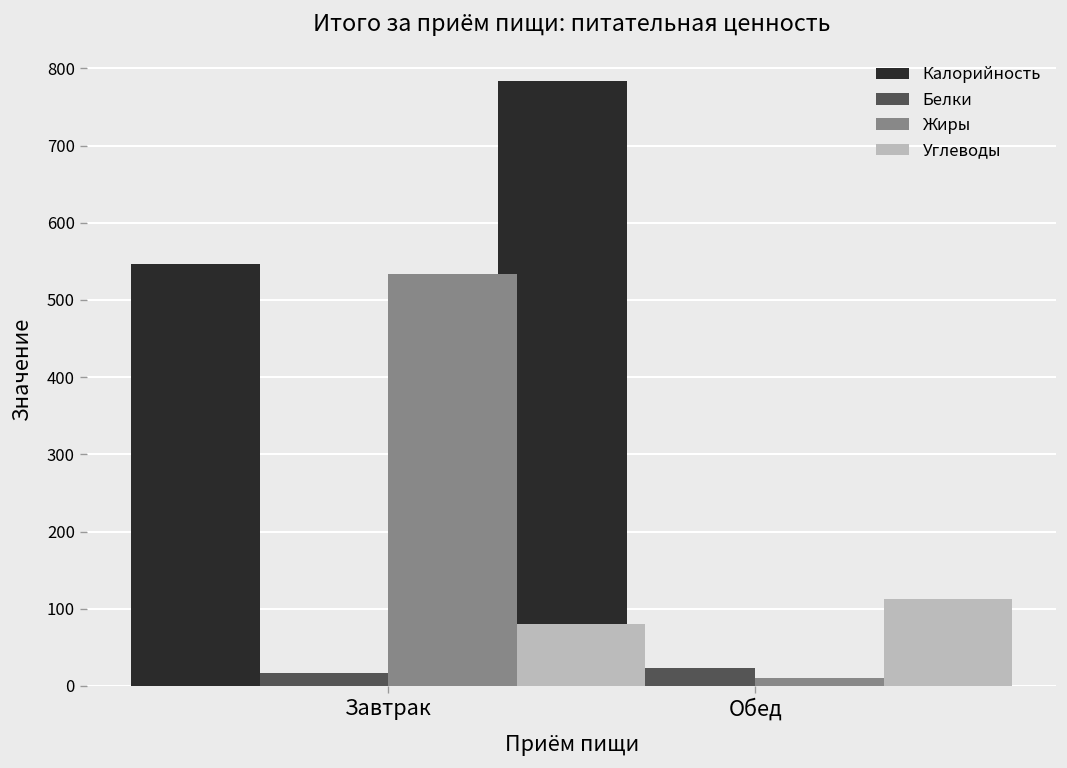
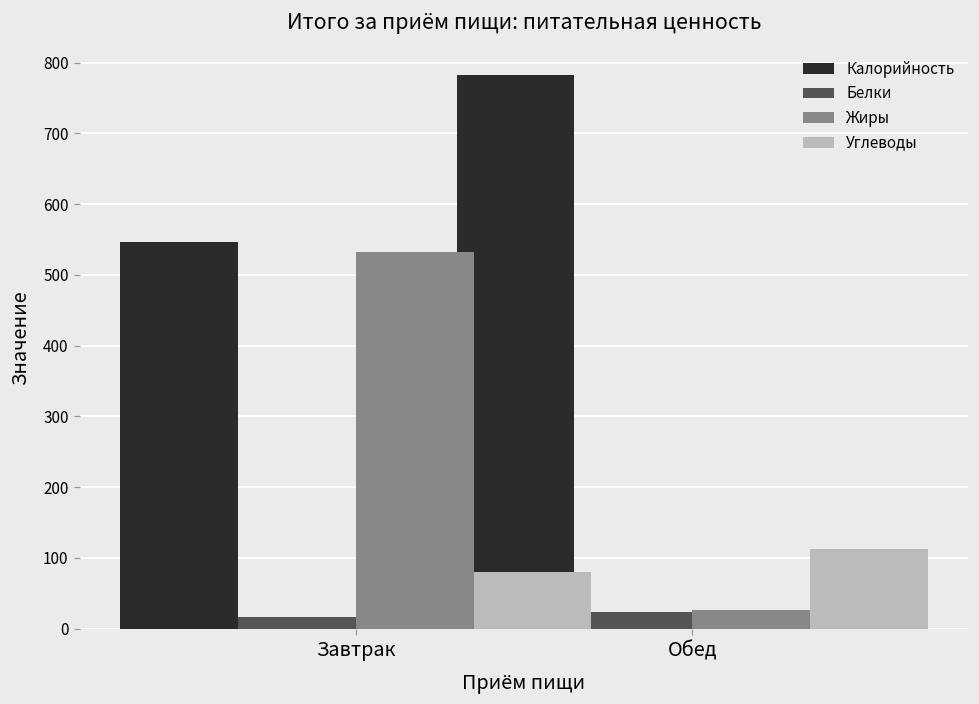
  {
    "Белки": {
      "Завтрак": 20,
      "Обед": 20
    },
    "Жиры": {
      "Завтрак": 530,
-     "Обед": 10
+     "Обед": 30
    }
  }
